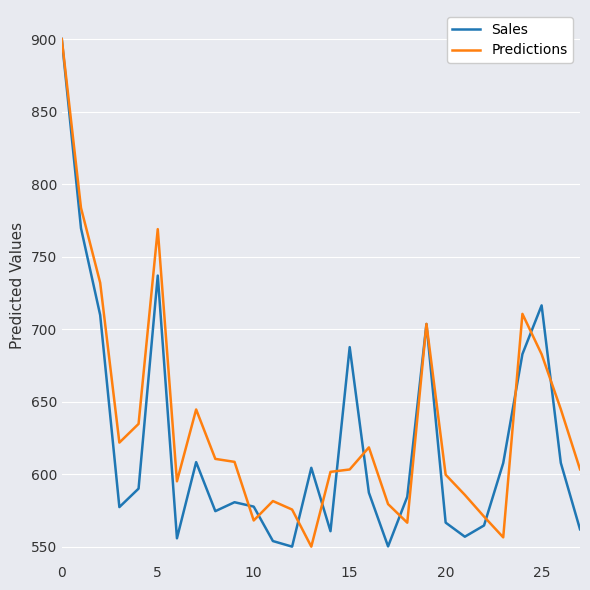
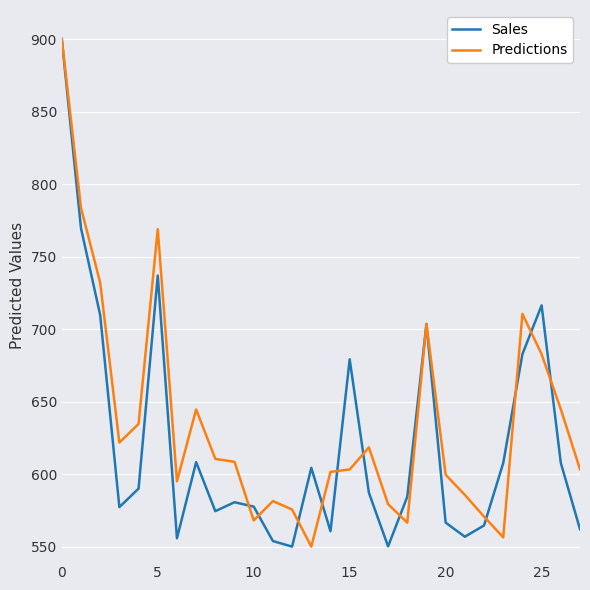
  {
    "Sales": {
      "5": 737,
      "10": 578,
-     "15": 688,
+     "15": 679,
      "20": 567,
      "25": 716
    },
    "Predictions": {
      "5": 769,
      "10": 568,
      "15": 603,
      "20": 600,
      "25": 683
    }
  }
